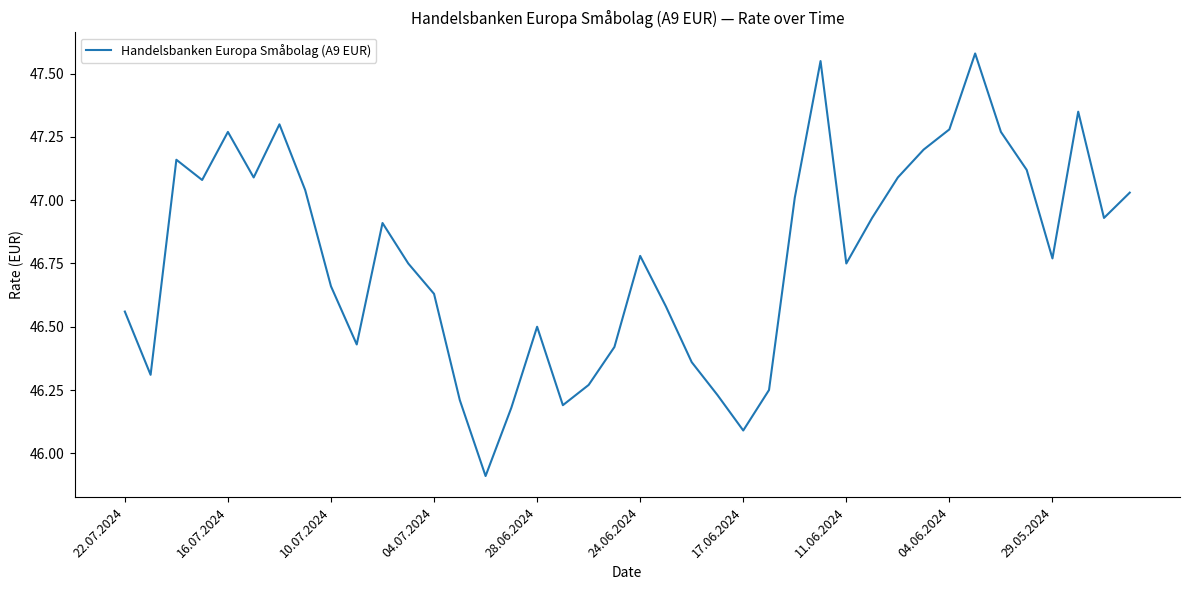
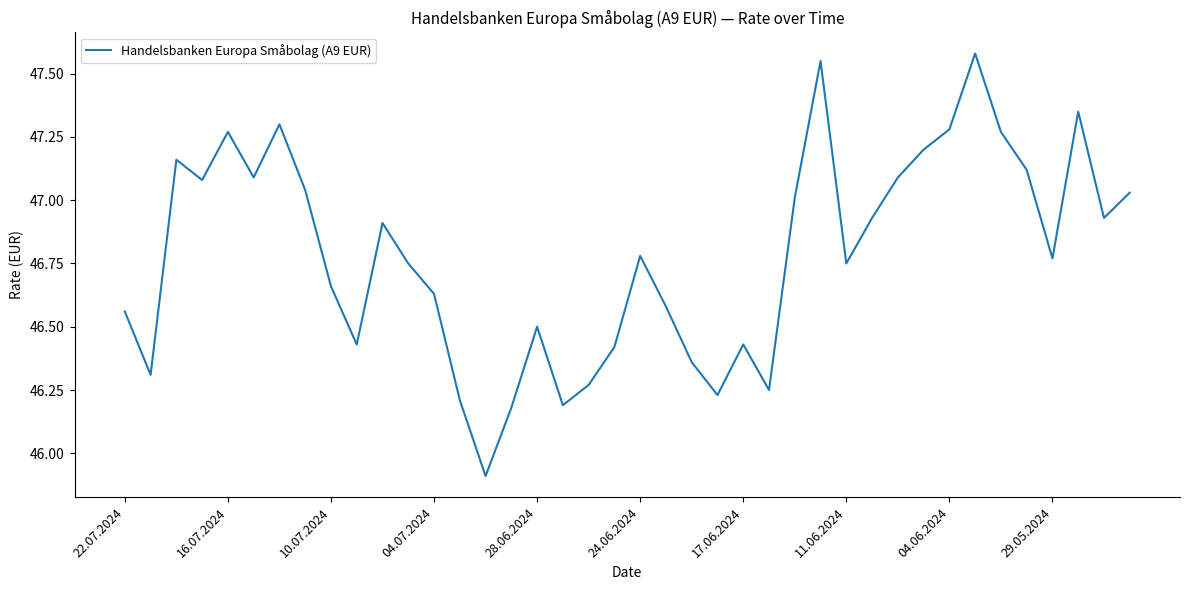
  {
    "22.07.2024": 46.56,
    "16.07.2024": 47.27,
    "10.07.2024": 46.66,
    "04.07.2024": 46.63,
    "28.06.2024": 46.50,
    "24.06.2024": 46.78,
-   "17.06.2024": 46.09,
+   "17.06.2024": 46.43,
    "11.06.2024": 46.75,
    "04.06.2024": 47.28,
    "29.05.2024": 46.77
  }
